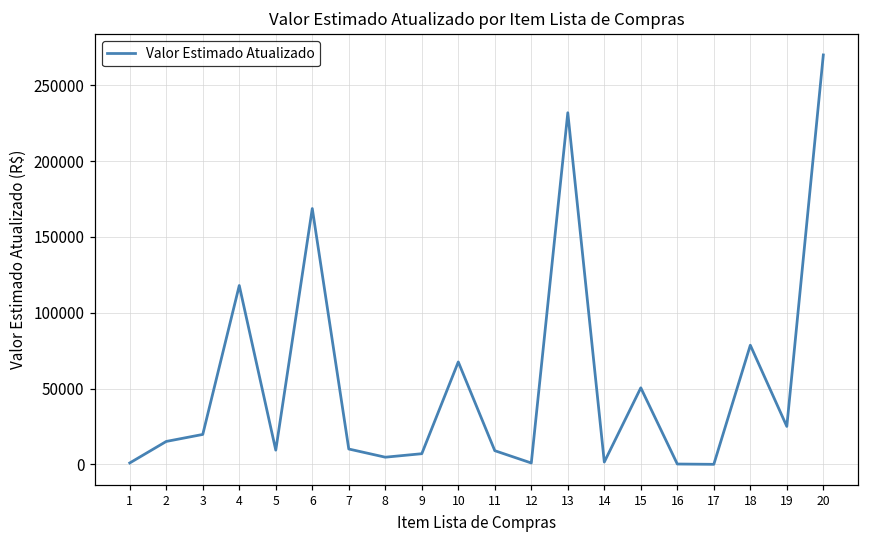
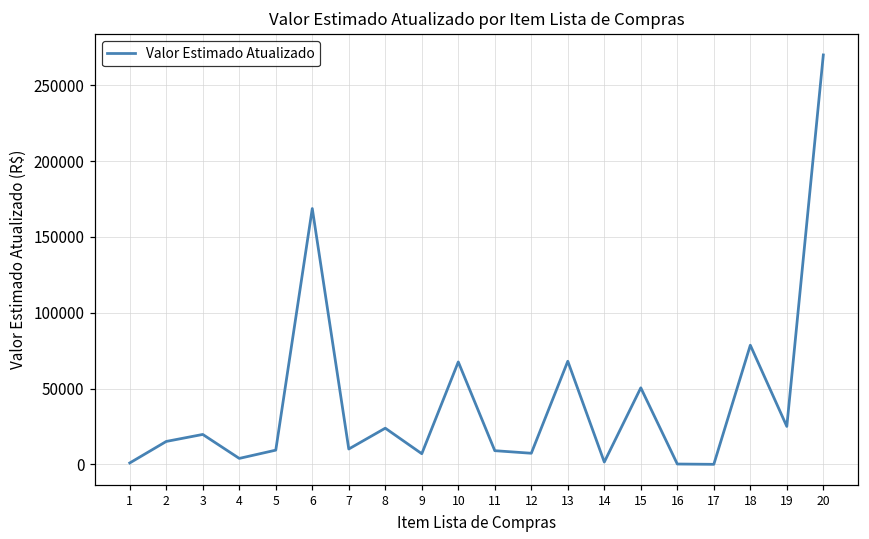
  {
    "1": 1000,
    "2": 15000,
    "3": 20000,
-   "4": 118000,
+   "4": 4000,
    "5": 9000,
    "6": 169000,
    "7": 10000,
-   "8": 5000,
+   "8": 24000,
    "9": 7000,
    "10": 68000,
    "11": 9000,
-   "12": 1000,
-   "13": 232000,
+   "12": 7000,
+   "13": 68000,
    "14": 2000,
    "15": 50000,
    "16": 0,
    "17": 0,
    "18": 79000,
    "19": 25000,
    "20": 270000
  }
